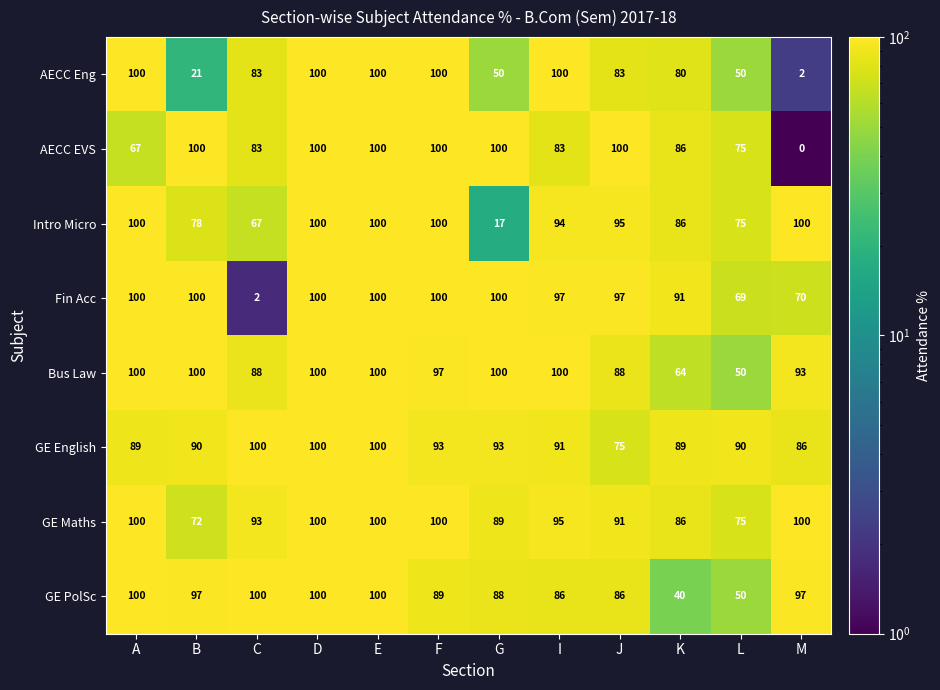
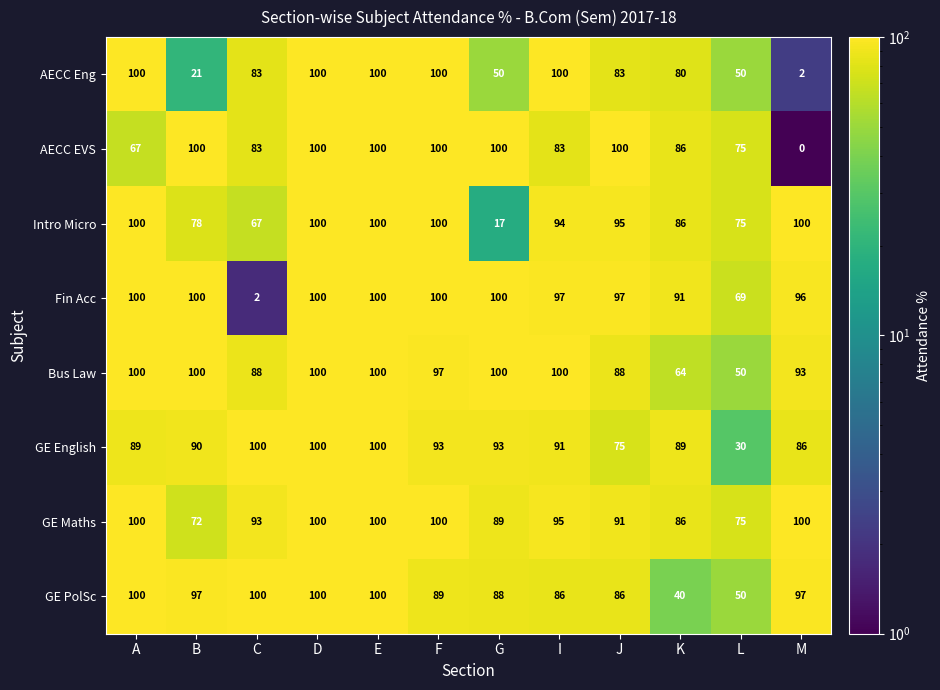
  {
    "AECC Eng": {
      "A": 100,
      "B": 21,
      "C": 83,
      "D": 100,
      "E": 100,
      "F": 100,
      "G": 50,
      "I": 100,
      "J": 83,
      "K": 80,
      "L": 50,
      "M": 2
    },
    "AECC EVS": {
      "A": 67,
      "B": 100,
      "C": 83,
      "D": 100,
      "E": 100,
      "F": 100,
      "G": 100,
      "I": 83,
      "J": 100,
      "K": 86,
      "L": 75,
      "M": 0
    },
    "Intro Micro": {
      "A": 100,
      "B": 78,
      "C": 67,
      "D": 100,
      "E": 100,
      "F": 100,
      "G": 17,
      "I": 94,
      "J": 95,
      "K": 86,
      "L": 75,
      "M": 100
    },
    "Fin Acc": {
      "A": 100,
      "B": 100,
      "C": 2,
      "D": 100,
      "E": 100,
      "F": 100,
      "G": 100,
      "I": 97,
      "J": 97,
      "K": 91,
      "L": 69,
-     "M": 70
+     "M": 96
    },
    "Bus Law": {
      "A": 100,
      "B": 100,
      "C": 88,
      "D": 100,
      "E": 100,
      "F": 97,
      "G": 100,
      "I": 100,
      "J": 88,
      "K": 64,
      "L": 50,
      "M": 93
    },
    "GE English": {
      "A": 89,
      "B": 90,
      "C": 100,
      "D": 100,
      "E": 100,
      "F": 93,
      "G": 93,
      "I": 91,
      "J": 75,
      "K": 89,
-     "L": 90,
+     "L": 30,
      "M": 86
    },
    "GE Maths": {
      "A": 100,
      "B": 72,
      "C": 93,
      "D": 100,
      "E": 100,
      "F": 100,
      "G": 89,
      "I": 95,
      "J": 91,
      "K": 86,
      "L": 75,
      "M": 100
    },
    "GE PolSc": {
      "A": 100,
      "B": 97,
      "C": 100,
      "D": 100,
      "E": 100,
      "F": 89,
      "G": 88,
      "I": 86,
      "J": 86,
      "K": 40,
      "L": 50,
      "M": 97
    }
  }
